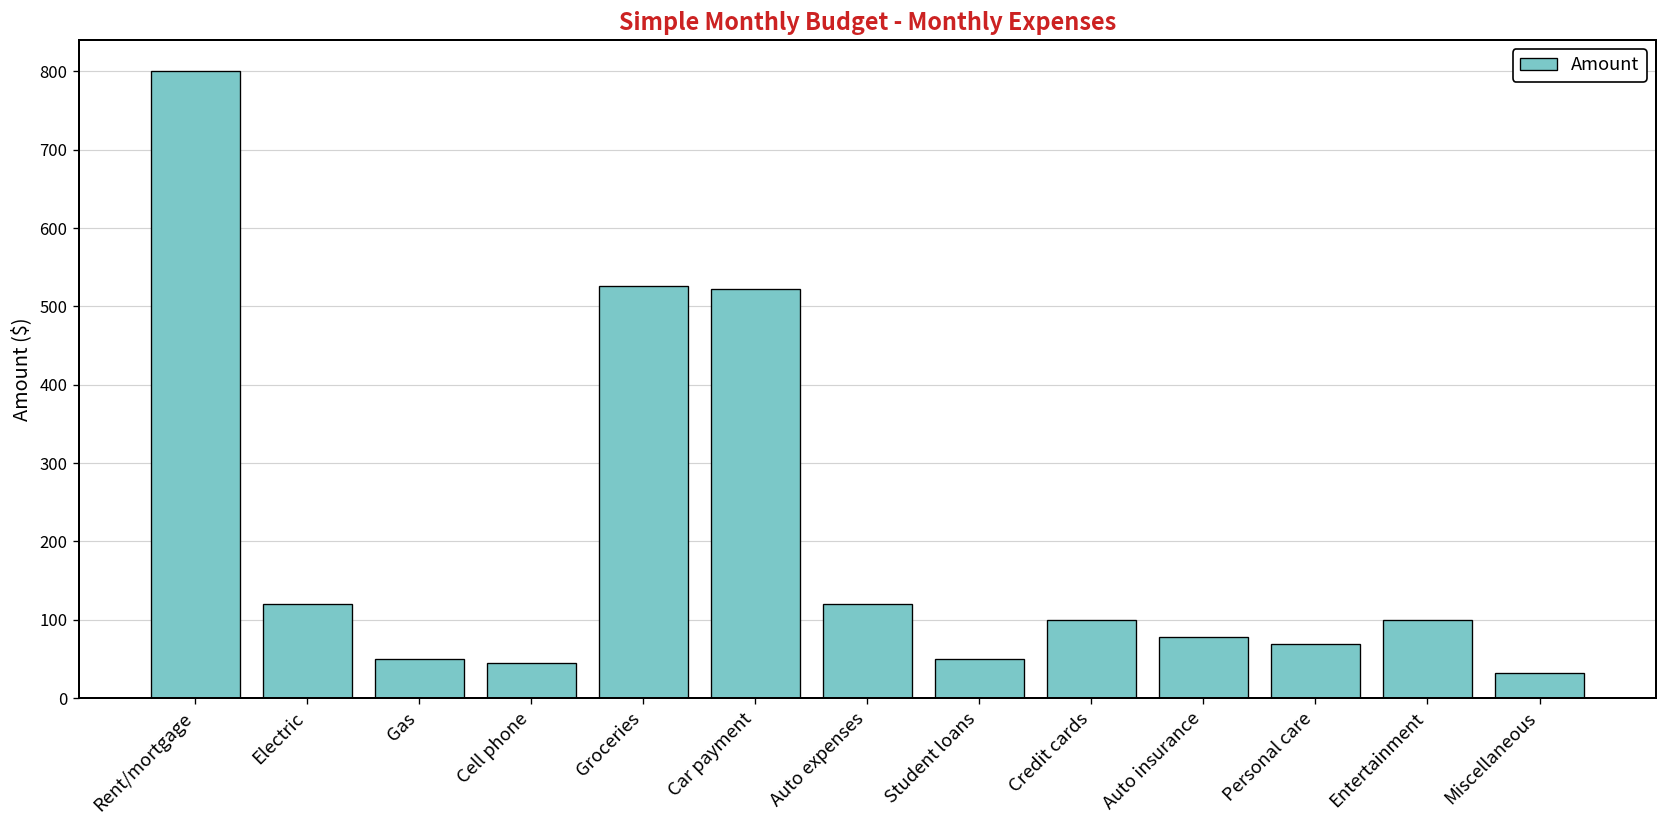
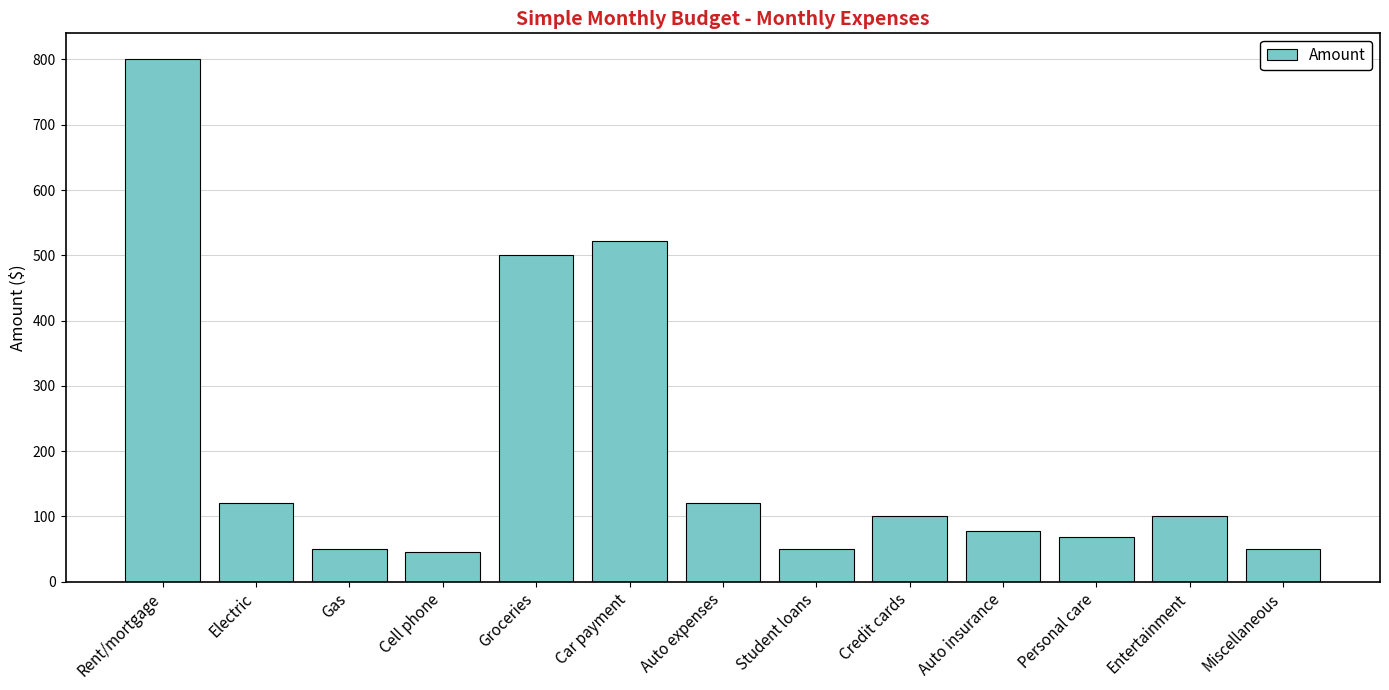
  {
    "Rent/mortgage": 800,
    "Electric": 120,
    "Gas": 50,
    "Cell phone": 50,
-   "Groceries": 530,
+   "Groceries": 500,
    "Car payment": 520,
    "Auto expenses": 120,
    "Student loans": 50,
    "Credit cards": 100,
    "Auto insurance": 80,
    "Personal care": 70,
    "Entertainment": 100,
-   "Miscellaneous": 30
+   "Miscellaneous": 50
  }
